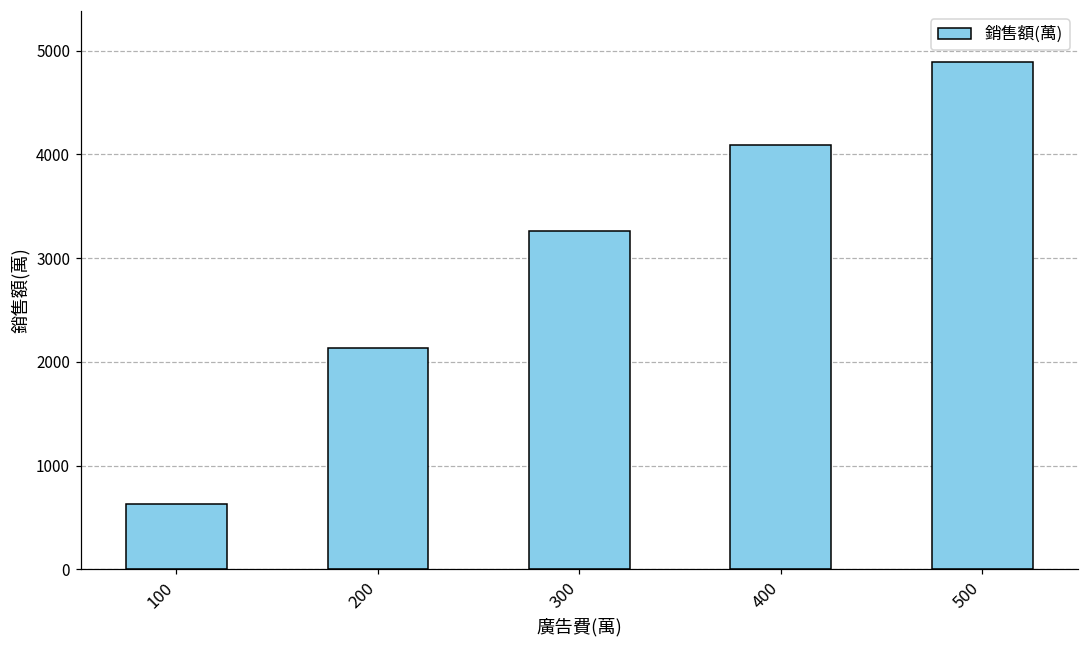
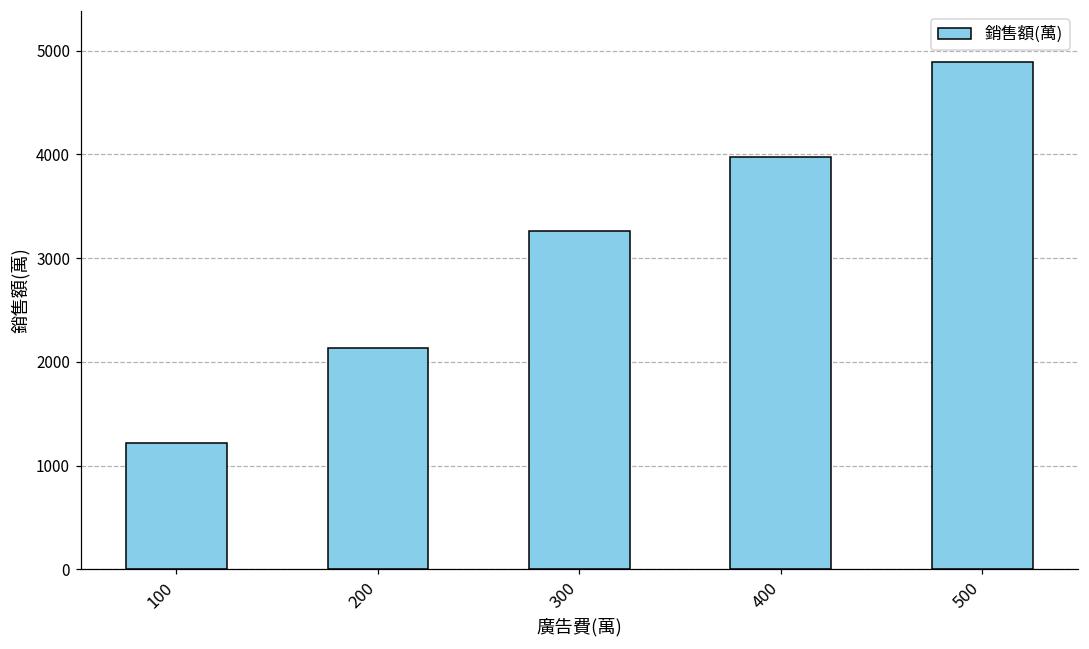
  {
-   "100": 600,
+   "100": 1200,
    "200": 2100,
    "300": 3300,
-   "400": 4100,
+   "400": 4000,
    "500": 4900
  }
